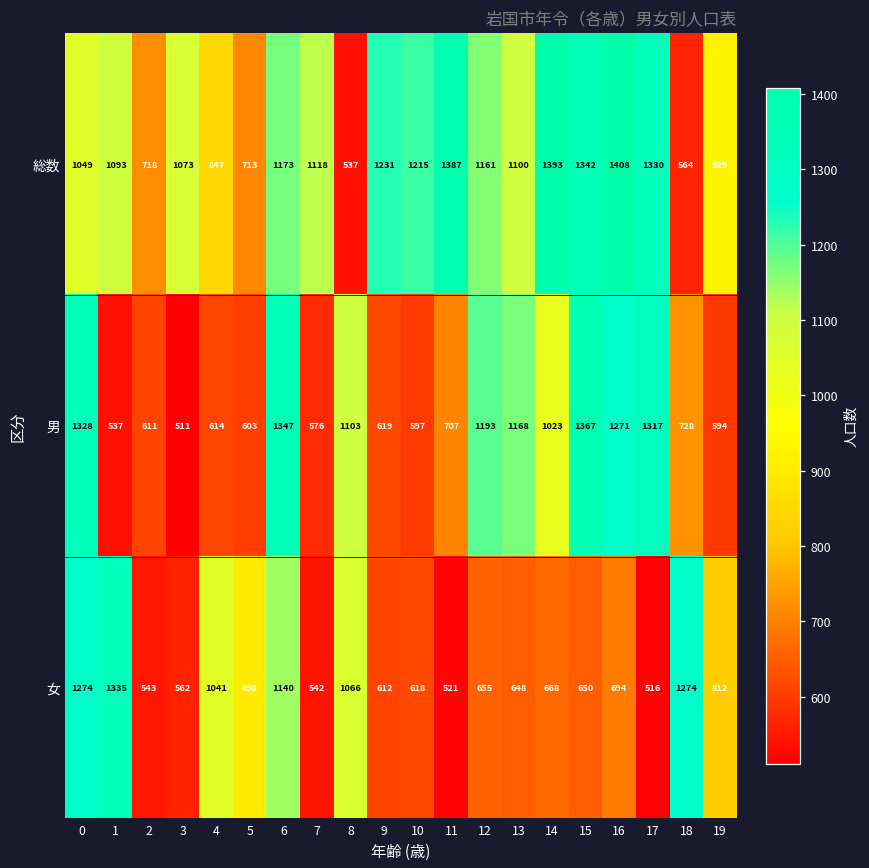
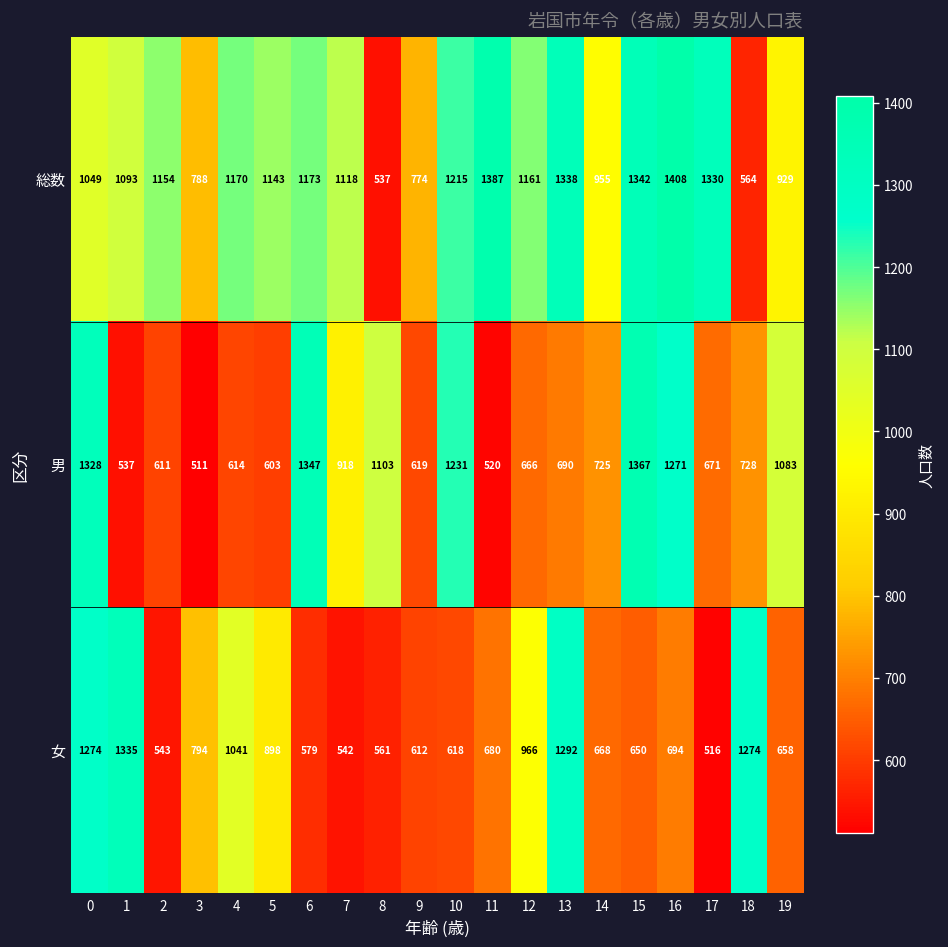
  {
    "総数": {
      "0": 1049,
      "1": 1093,
-     "2": 718,
-     "3": 1073,
-     "4": 847,
-     "5": 713,
+     "2": 1154,
+     "3": 788,
+     "4": 1170,
+     "5": 1143,
      "6": 1173,
      "7": 1118,
      "8": 537,
-     "9": 1231,
+     "9": 774,
      "10": 1215,
      "11": 1387,
      "12": 1161,
-     "13": 1100,
-     "14": 1393,
+     "13": 1338,
+     "14": 955,
      "15": 1342,
      "16": 1408,
      "17": 1330,
      "18": 564,
      "19": 929
    },
    "男": {
      "0": 1328,
      "1": 537,
      "2": 611,
      "3": 511,
      "4": 614,
      "5": 603,
      "6": 1347,
-     "7": 576,
+     "7": 918,
      "8": 1103,
      "9": 619,
-     "10": 597,
-     "11": 707,
-     "12": 1193,
-     "13": 1168,
-     "14": 1023,
+     "10": 1231,
+     "11": 520,
+     "12": 666,
+     "13": 690,
+     "14": 725,
      "15": 1367,
      "16": 1271,
-     "17": 1317,
+     "17": 671,
      "18": 728,
-     "19": 594
+     "19": 1083
    },
    "女": {
      "0": 1274,
      "1": 1335,
      "2": 543,
-     "3": 562,
+     "3": 794,
      "4": 1041,
      "5": 898,
-     "6": 1140,
+     "6": 579,
      "7": 542,
-     "8": 1066,
+     "8": 561,
      "9": 612,
      "10": 618,
-     "11": 521,
-     "12": 655,
-     "13": 648,
+     "11": 680,
+     "12": 966,
+     "13": 1292,
      "14": 668,
      "15": 650,
      "16": 694,
      "17": 516,
      "18": 1274,
-     "19": 812
+     "19": 658
    }
  }
